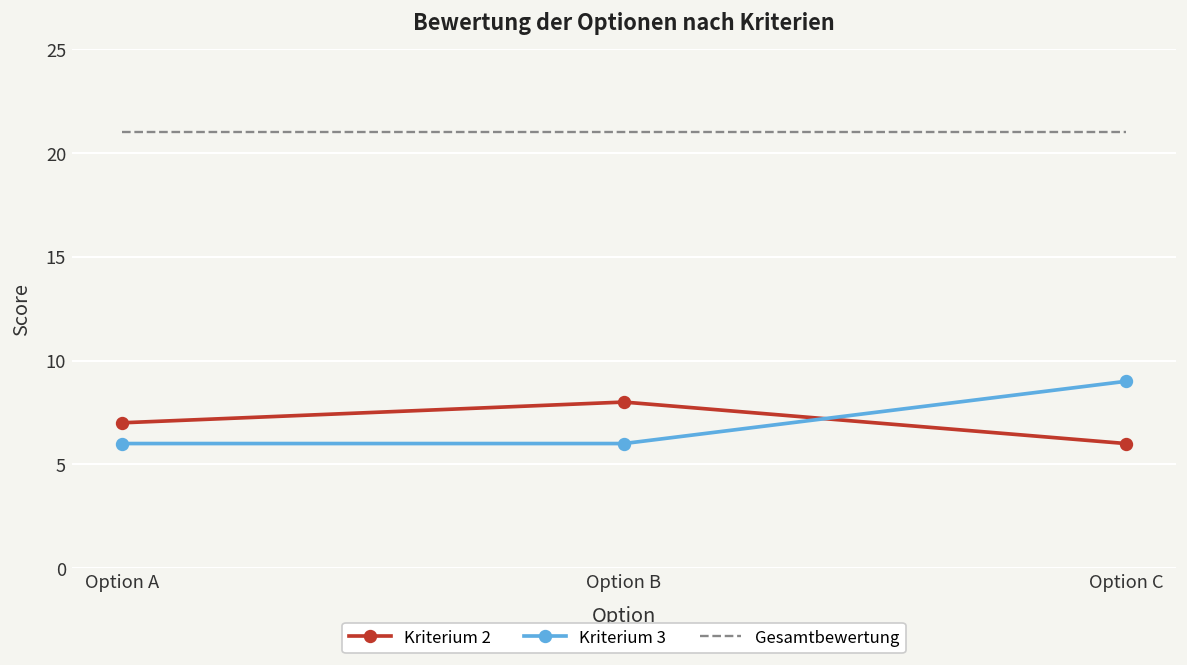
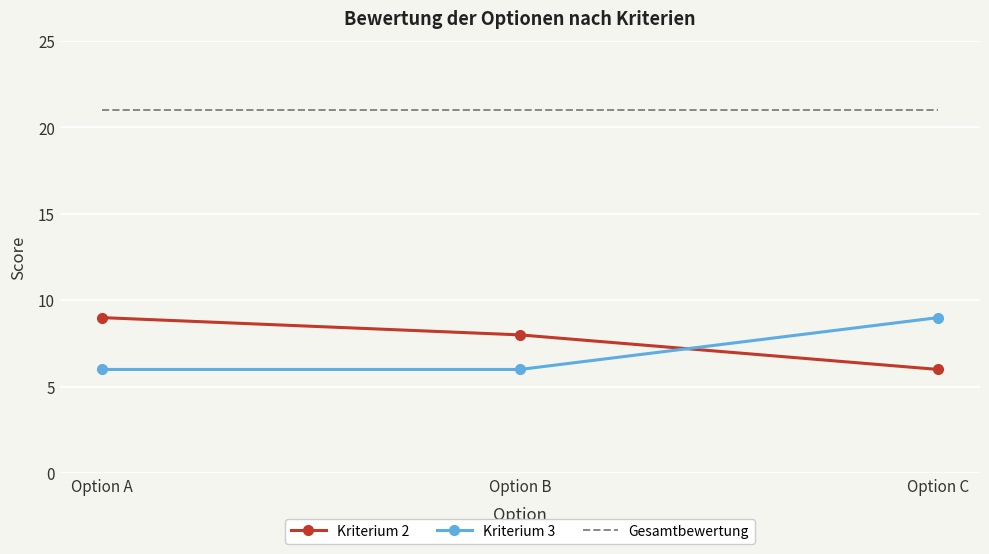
  {
    "Kriterium 2": {
-     "Option A": 7,
+     "Option A": 9,
      "Option B": 8,
      "Option C": 6
    },
    "Kriterium 3": {
      "Option A": 6,
      "Option B": 6,
      "Option C": 9
    },
    "Gesamtbewertung": {
      "Option A": 21,
      "Option B": 21,
      "Option C": 21
    }
  }
